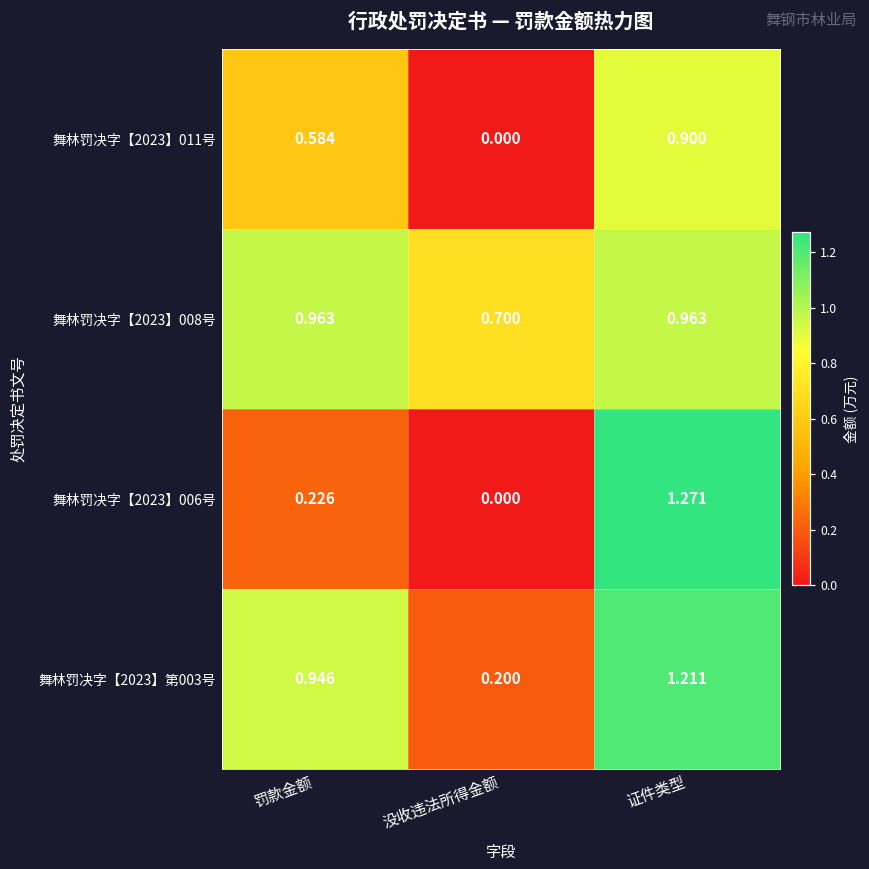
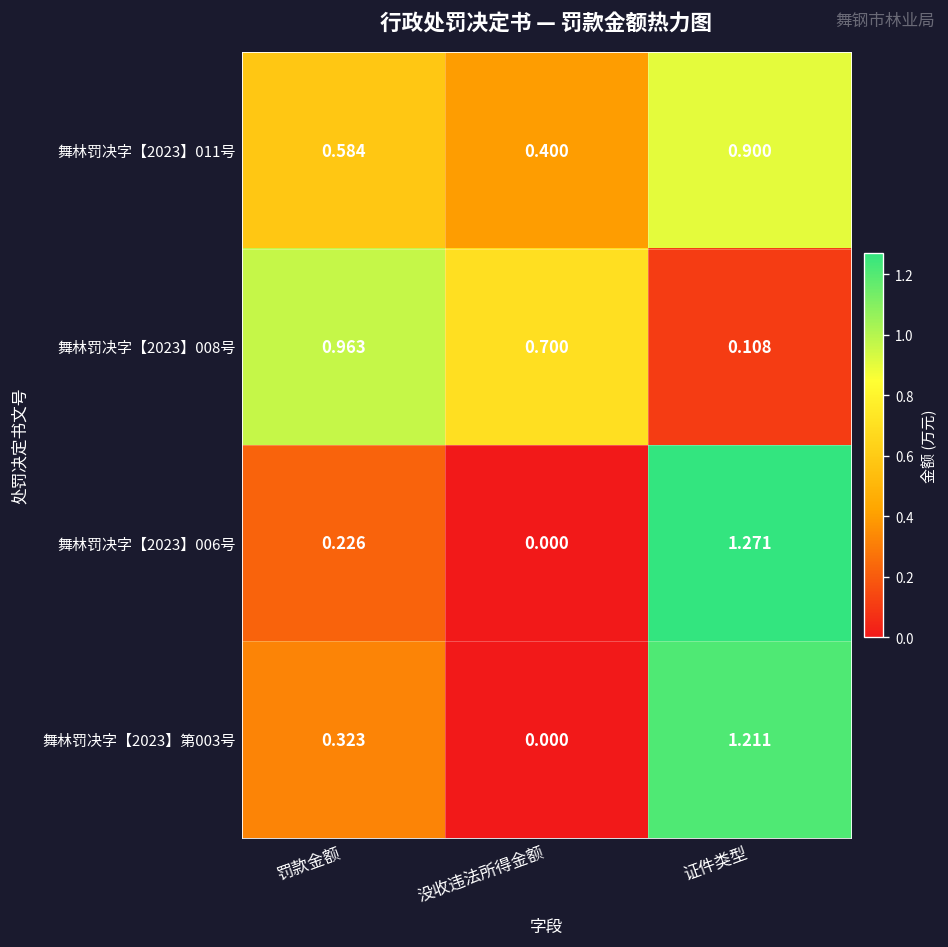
  {
    "舞林罚决字【2023】011号": {
      "罚款金额": 0.584,
-     "没收违法所得金额": 0.000,
+     "没收违法所得金额": 0.400,
      "证件类型": 0.900
    },
    "舞林罚决字【2023】008号": {
      "罚款金额": 0.963,
      "没收违法所得金额": 0.700,
-     "证件类型": 0.963
+     "证件类型": 0.108
    },
    "舞林罚决字【2023】006号": {
      "罚款金额": 0.226,
      "没收违法所得金额": 0.000,
      "证件类型": 1.271
    },
    "舞林罚决字【2023】第003号": {
-     "罚款金额": 0.946,
-     "没收违法所得金额": 0.200,
+     "罚款金额": 0.323,
+     "没收违法所得金额": 0.000,
      "证件类型": 1.211
    }
  }
